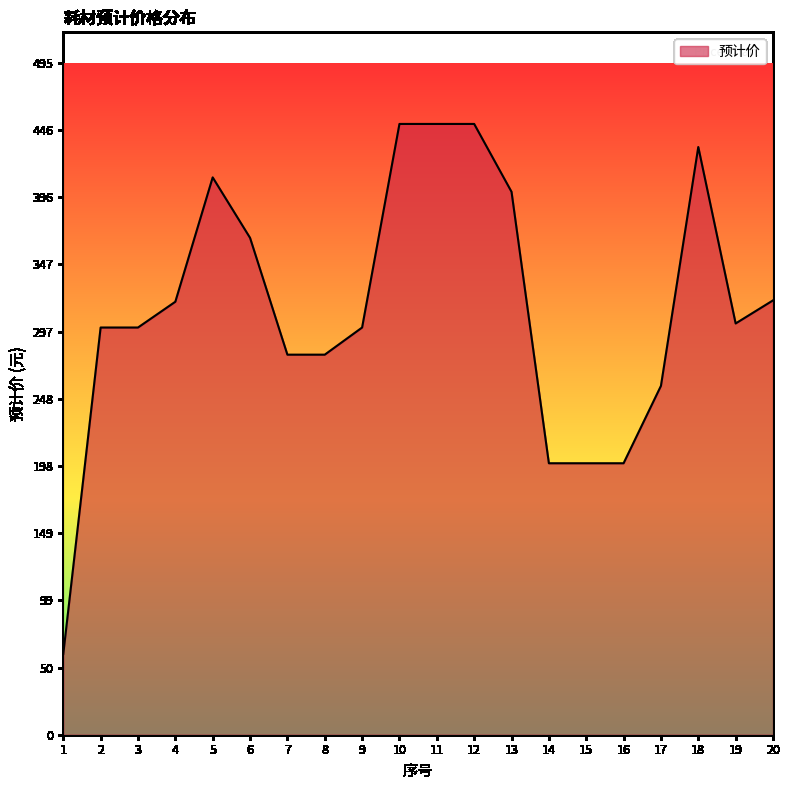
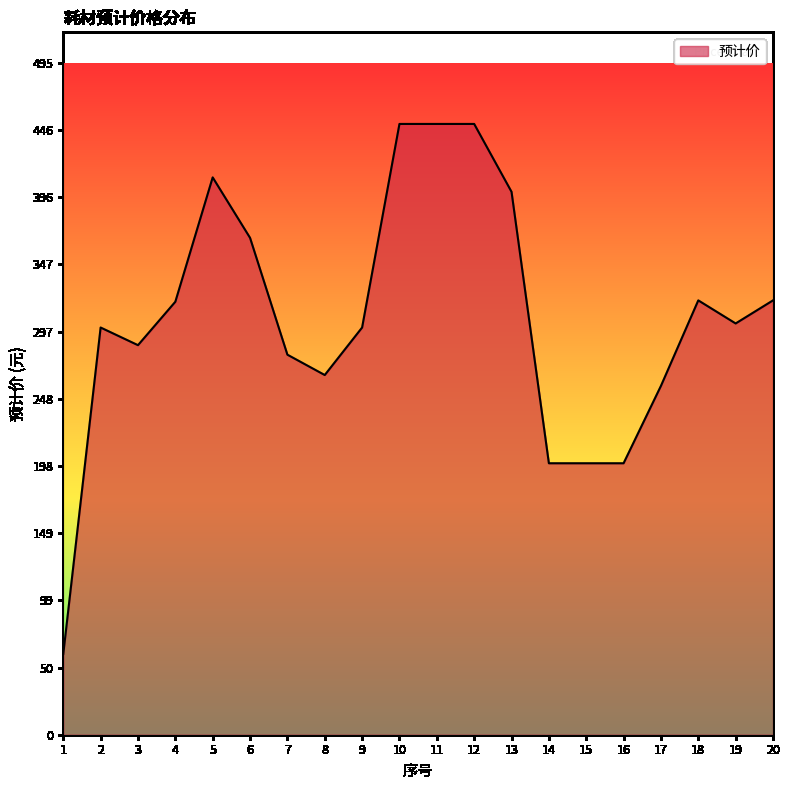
  {
    "1": 60,
    "2": 300,
-   "3": 300,
+   "3": 287,
    "4": 319,
    "5": 411,
    "6": 366,
    "7": 280,
-   "8": 280,
+   "8": 265,
    "9": 300,
    "10": 450,
    "11": 450,
    "12": 450,
    "13": 400,
    "14": 200,
    "15": 200,
    "16": 200,
    "17": 257,
-   "18": 433,
+   "18": 320,
    "19": 303,
    "20": 320
  }
